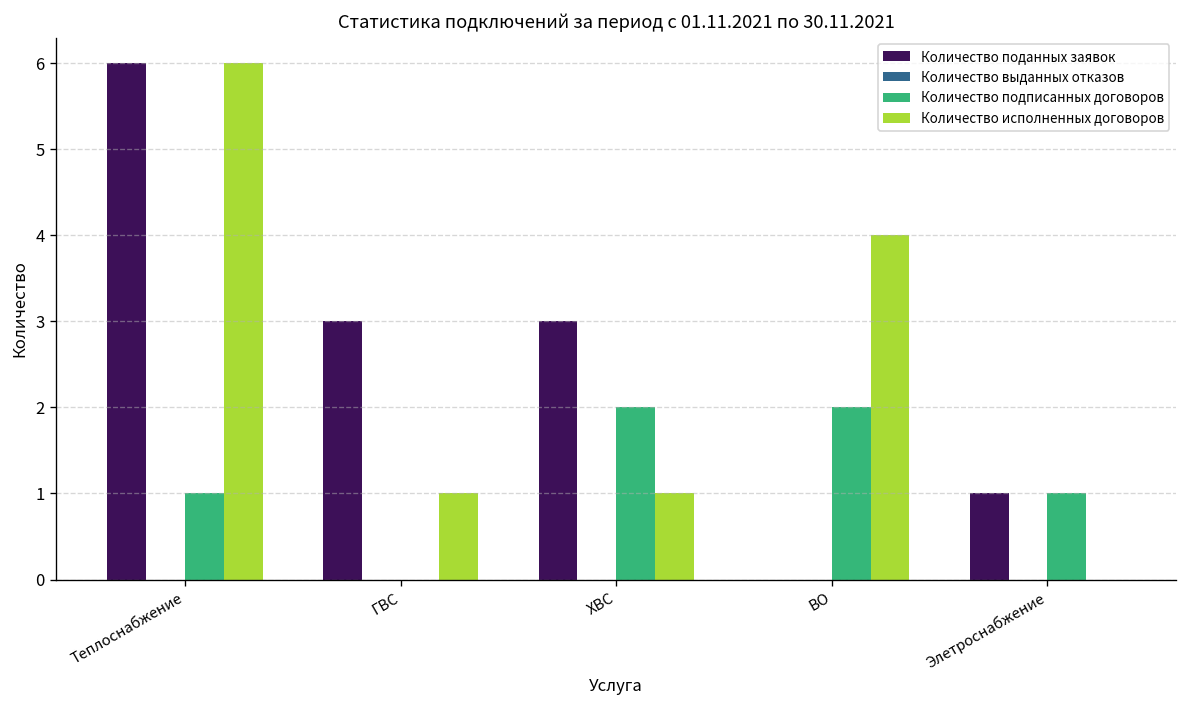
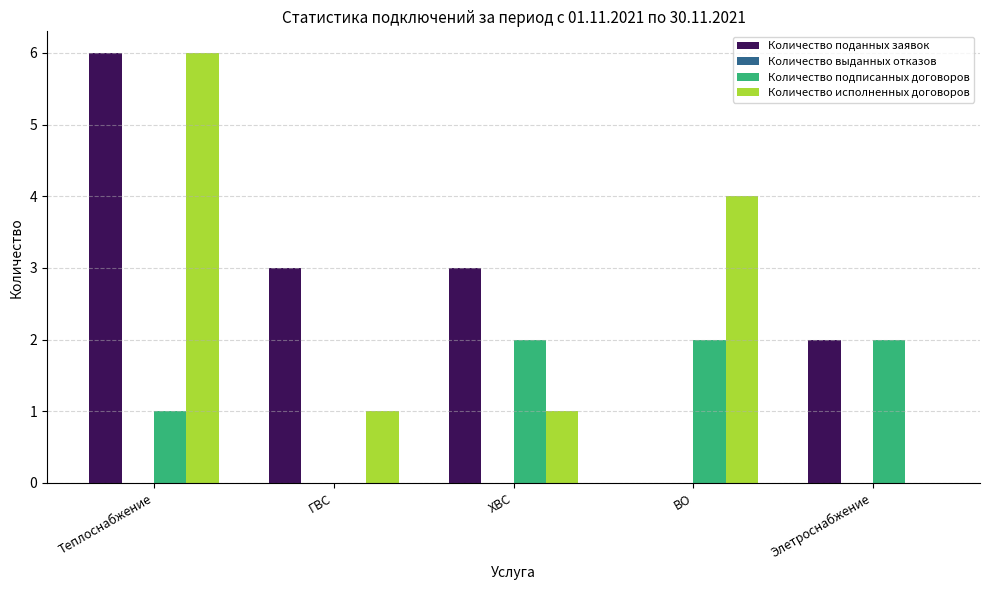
  {
    "Количество поданных заявок": {
      "Теплоснабжение": 6,
      "ГВС": 3,
      "ХВС": 3,
      "ВО": 0,
-     "Элетроснабжение": 1
+     "Элетроснабжение": 2
    },
    "Количество выданных отказов": {
      "Теплоснабжение": 0,
      "ГВС": 0,
      "ХВС": 0,
      "ВО": 0,
      "Элетроснабжение": 0
    },
    "Количество подписанных договоров": {
      "Теплоснабжение": 1,
      "ГВС": 0,
      "ХВС": 2,
      "ВО": 2,
-     "Элетроснабжение": 1
+     "Элетроснабжение": 2
    },
    "Количество исполненных договоров": {
      "Теплоснабжение": 6,
      "ГВС": 1,
      "ХВС": 1,
      "ВО": 4,
      "Элетроснабжение": 0
    }
  }
